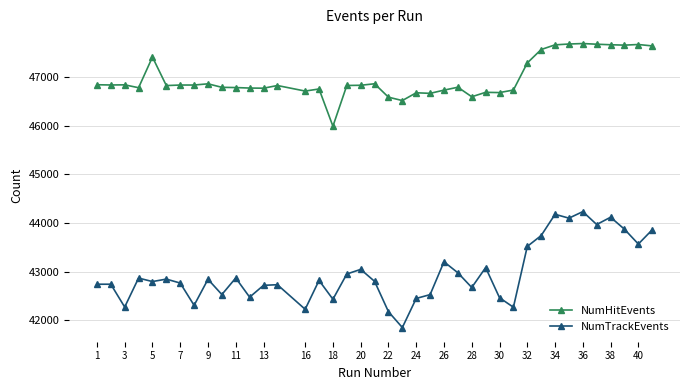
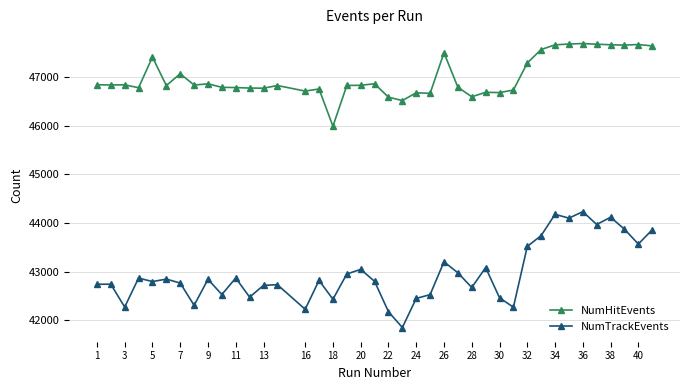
  {
    "NumHitEvents": {
      "1": 46800,
      "3": 46800,
      "5": 47400,
-     "7": 46800,
+     "7": 47100,
      "9": 46900,
      "11": 46800,
      "13": 46800,
      "16": 46700,
      "18": 46000,
      "20": 46800,
      "22": 46600,
      "24": 46700,
-     "26": 46700,
+     "26": 47500,
      "28": 46600,
      "30": 46700,
      "32": 47300,
      "34": 47700,
      "36": 47700,
      "38": 47700,
      "40": 47700
    },
    "NumTrackEvents": {
      "1": 42700,
      "3": 42300,
      "5": 42800,
      "7": 42800,
      "9": 42800,
      "11": 42900,
      "13": 42700,
      "16": 42200,
      "18": 42400,
      "20": 43000,
      "22": 42200,
      "24": 42400,
      "26": 43200,
      "28": 42700,
      "30": 42500,
      "32": 43500,
      "34": 44200,
      "36": 44200,
      "38": 44100,
      "40": 43600
    }
  }
